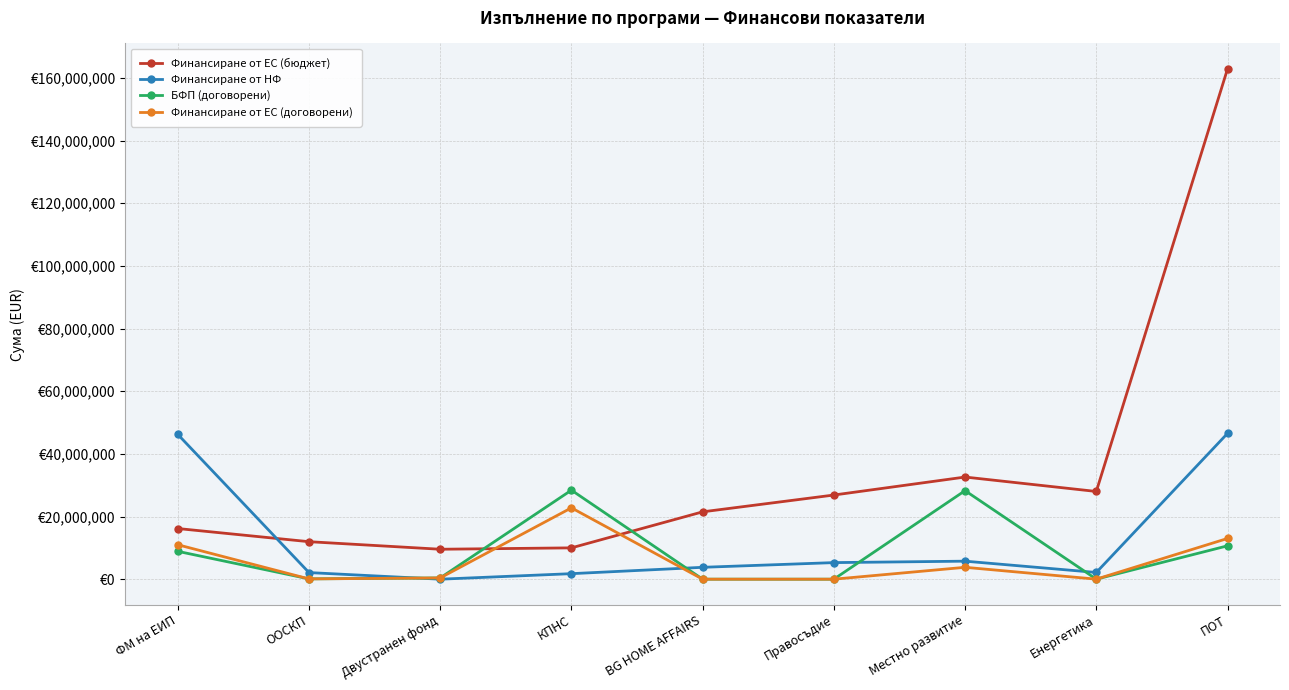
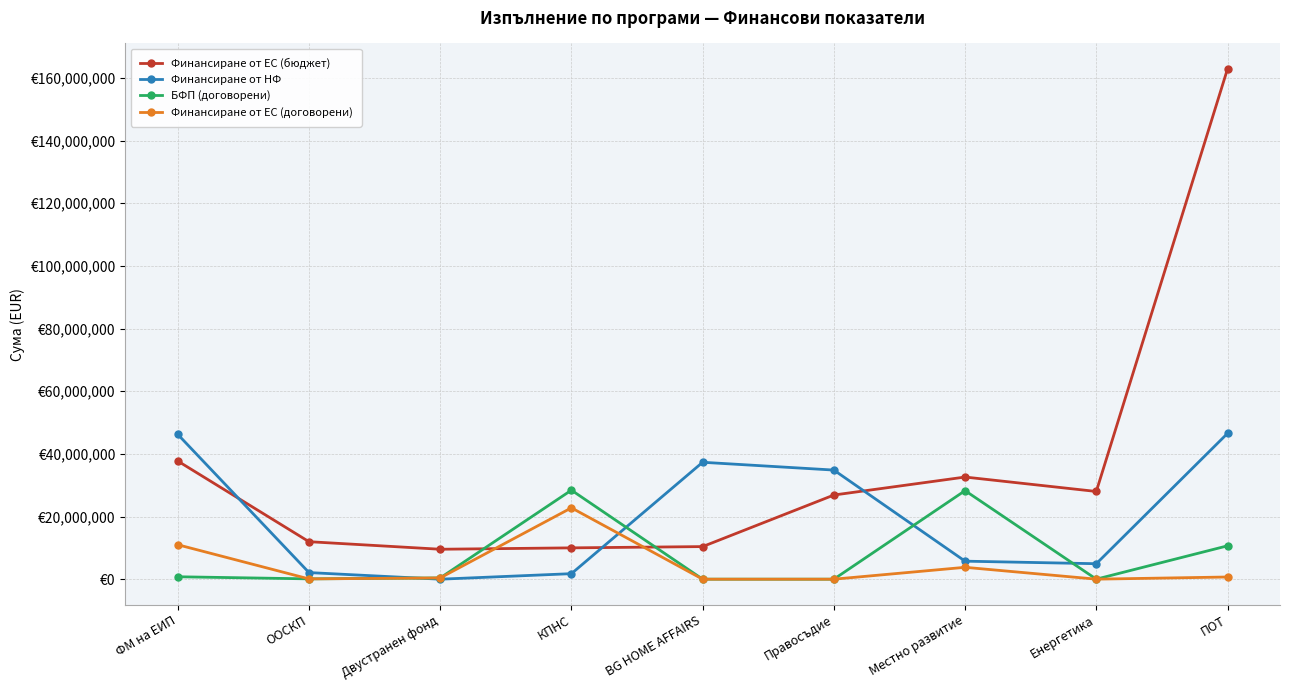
  {
    "Финансиране от ЕС (бюджет)": {
-     "ФМ на ЕИП": "€16,000,000",
+     "ФМ на ЕИП": "€38,000,000",
      "ООСКП": "€12,000,000",
      "Двустранен фонд": "€10,000,000",
      "КПНС": "€10,000,000",
-     "BG HOME AFFAIRS": "€21,000,000",
+     "BG HOME AFFAIRS": "€10,000,000",
      "Правосъдие": "€27,000,000",
      "Местно развитие": "€33,000,000",
      "Енергетика": "€28,000,000",
      "ПОТ": "€163,000,000"
    },
    "Финансиране от НФ": {
      "ФМ на ЕИП": "€46,000,000",
      "ООСКП": "€2,000,000",
      "КПНС": "€2,000,000",
-     "BG HOME AFFAIRS": "€4,000,000",
-     "Правосъдие": "€5,000,000",
+     "BG HOME AFFAIRS": "€37,000,000",
+     "Правосъдие": "€35,000,000",
      "Местно развитие": "€6,000,000",
-     "Енергетика": "€2,000,000",
+     "Енергетика": "€5,000,000",
      "ПОТ": "€47,000,000"
    },
    "БФП (договорени)": {
-     "ФМ на ЕИП": "€9,000,000",
+     "ФМ на ЕИП": "€1,000,000",
      "КПНС": "€28,000,000",
      "Местно развитие": "€28,000,000",
      "ПОТ": "€11,000,000"
    },
    "Финансиране от ЕС (договорени)": {
      "ФМ на ЕИП": "€11,000,000",
      "КПНС": "€23,000,000",
      "Местно развитие": "€4,000,000",
-     "ПОТ": "€13,000,000"
+     "ПОТ": "€1,000,000"
    }
  }
